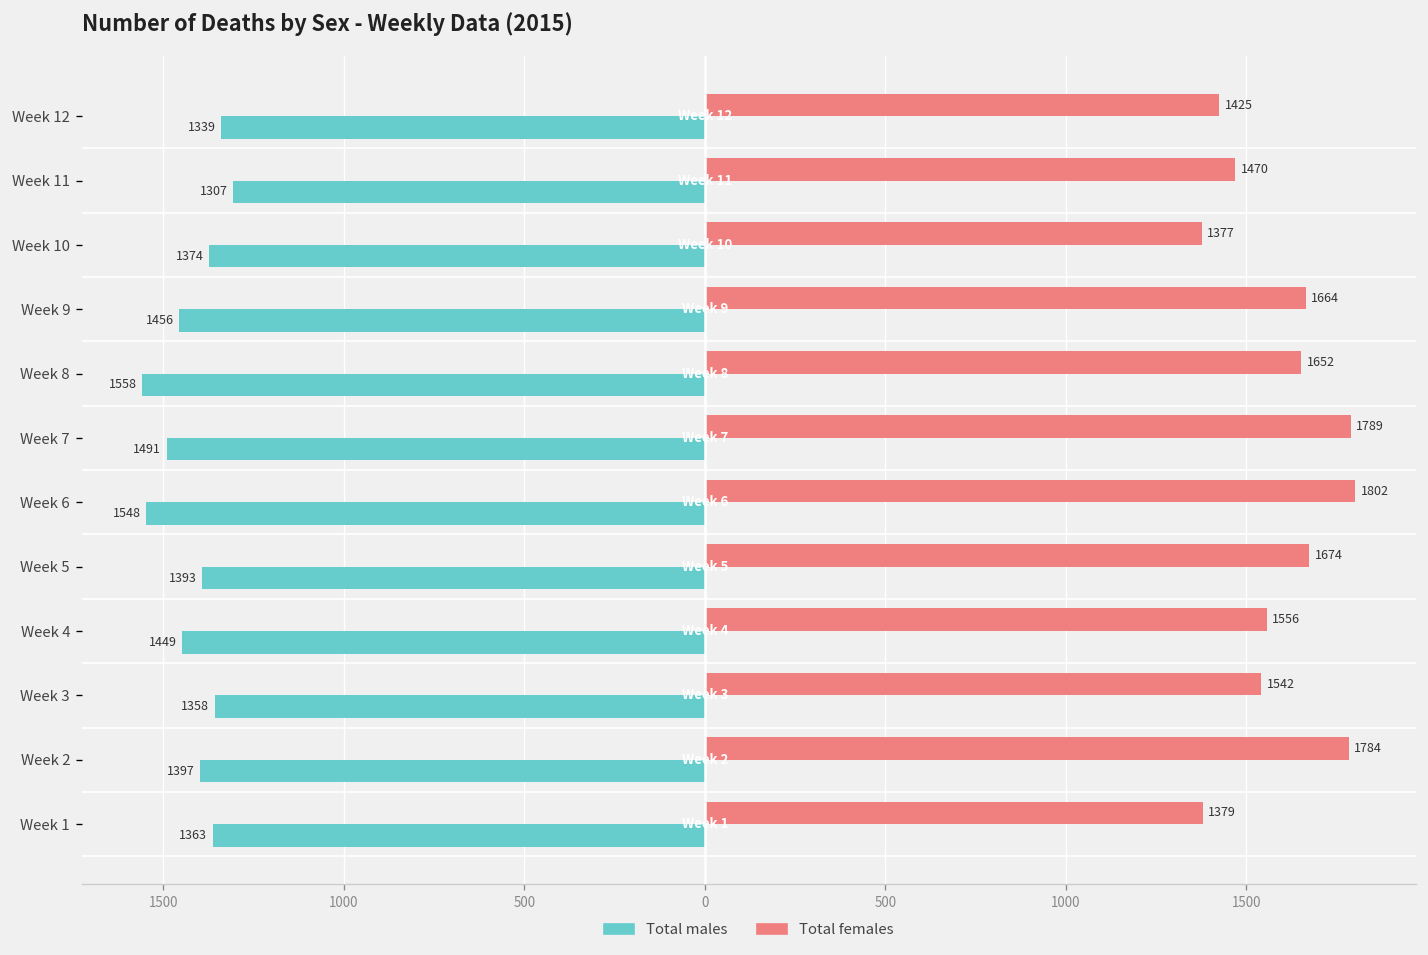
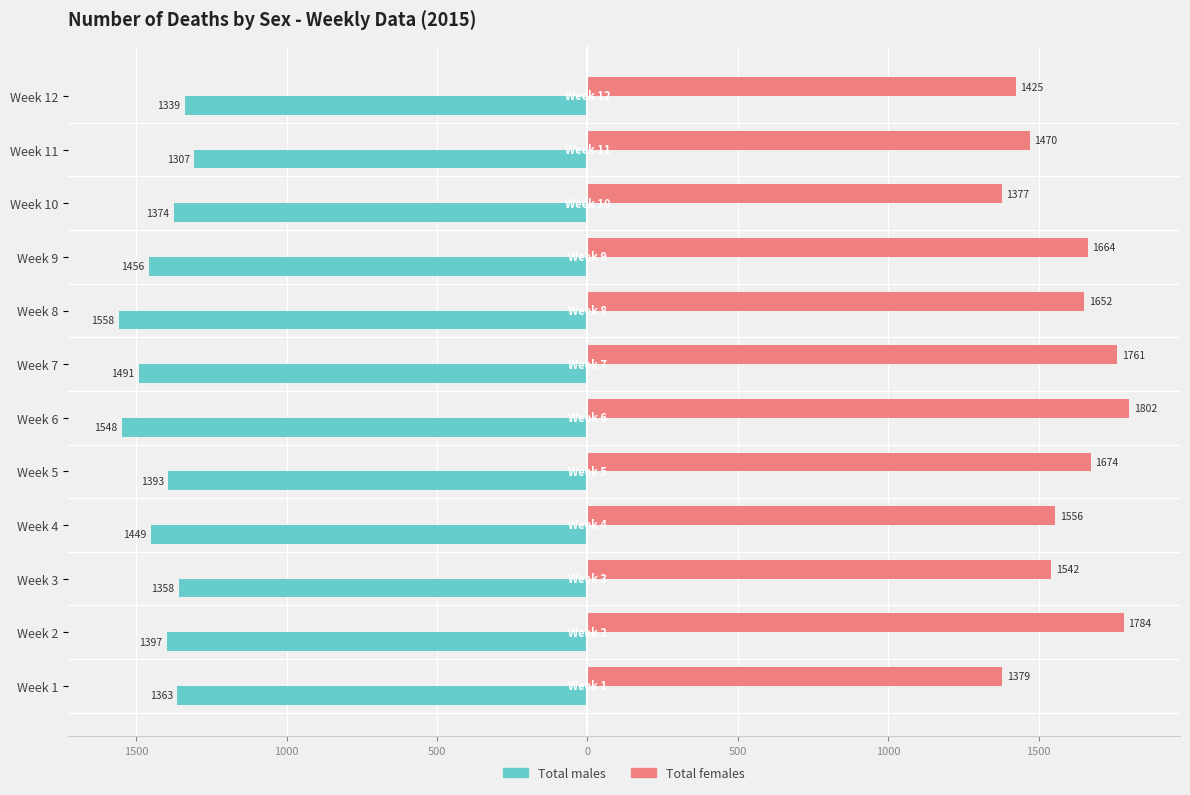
  {
    "Total females": {
      "Week 12": 1425,
      "Week 11": 1470,
      "Week 10": 1377,
      "Week 9": 1664,
      "Week 8": 1652,
-     "Week 7": 1789,
+     "Week 7": 1761,
      "Week 6": 1802,
      "Week 5": 1674,
      "Week 4": 1556,
      "Week 3": 1542,
      "Week 2": 1784,
      "Week 1": 1379
    }
  }
